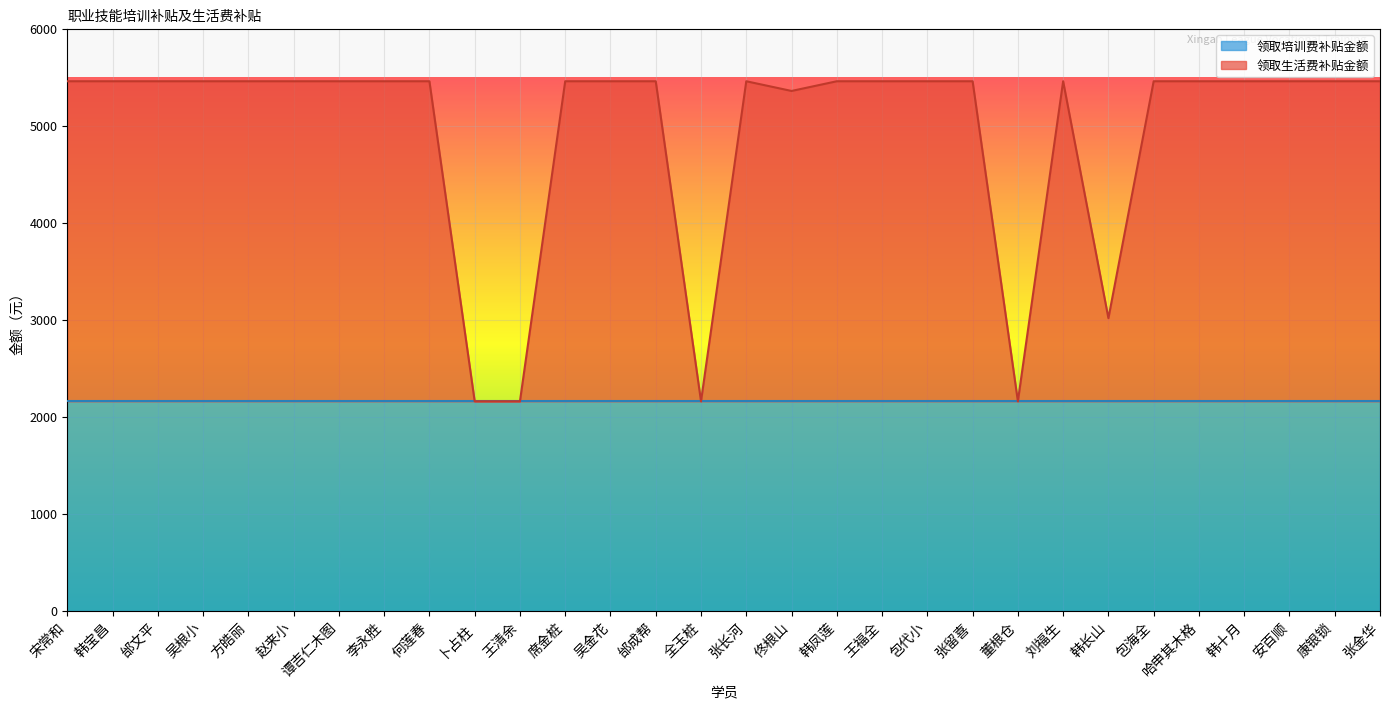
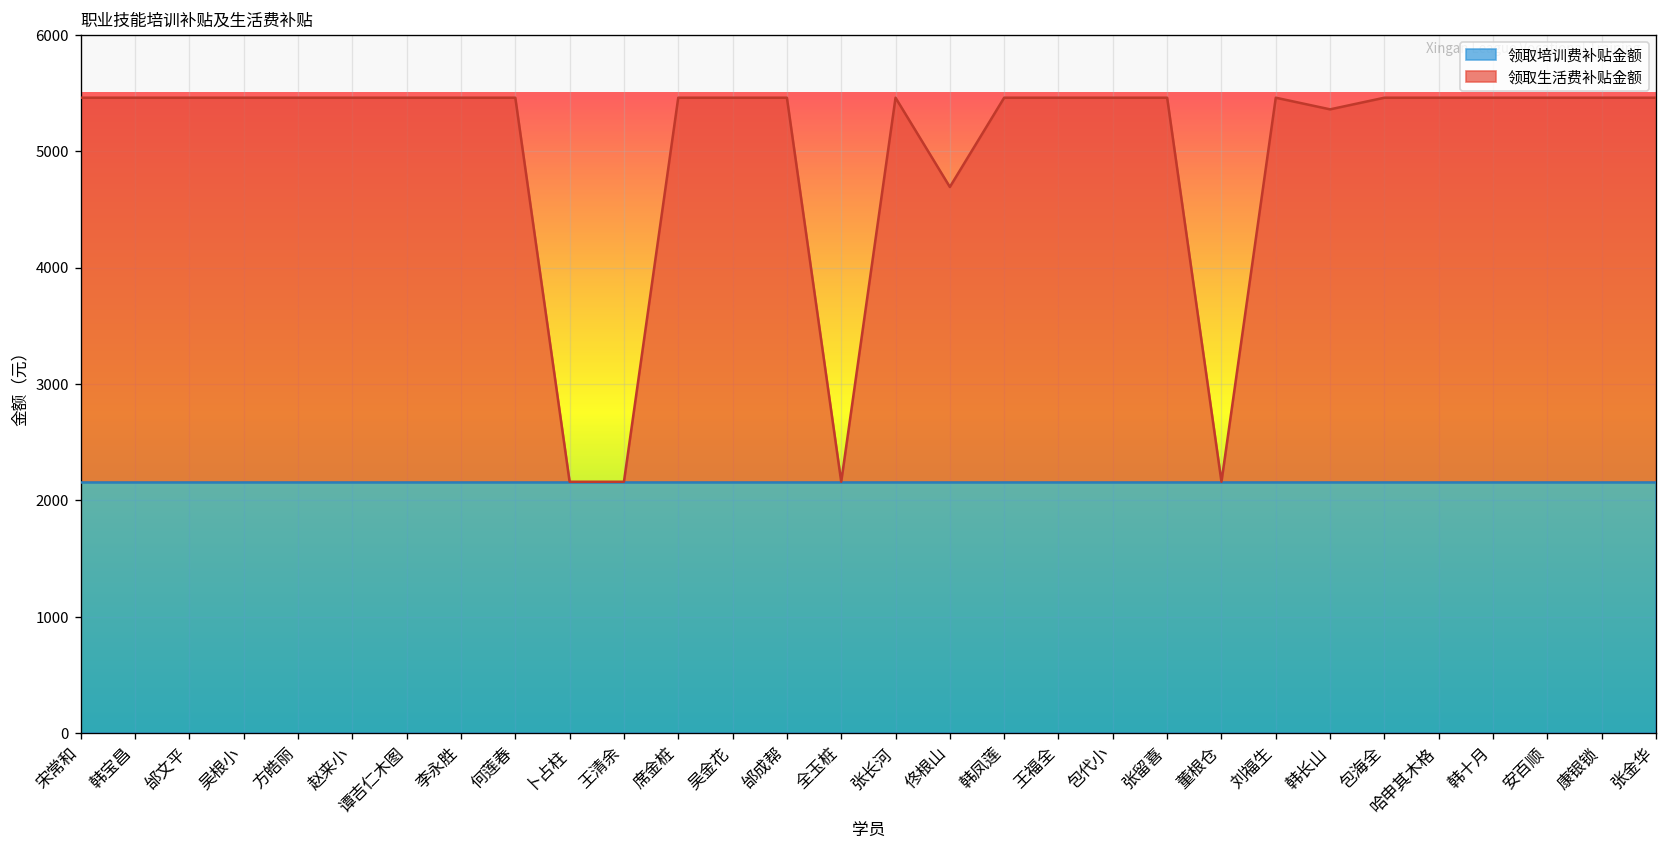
  {
    "领取培训费补贴金额": {
      "宋常和": 2200,
      "韩宝昌": 2200,
      "邰文平": 2200,
      "吴根小": 2200,
      "方皓丽": 2200,
      "赵来小": 2200,
      "谭吉仁木图": 2200,
      "李永胜": 2200,
      "何莲春": 2200,
      "席金桩": 2200,
      "吴金花": 2200,
      "邰成帮": 2200,
      "张长河": 2200,
      "佟根山": 2200,
      "韩凤莲": 2200,
      "王福全": 2200,
      "包代小": 2200,
      "张留喜": 2200,
      "刘福生": 2200,
      "韩长山": 2200,
      "包海全": 2200,
      "哈申其木格": 2200,
      "韩十月": 2200,
      "安百顺": 2200,
      "康银锁": 2200,
      "张金华": 2200
    },
    "领取生活费补贴金额": {
      "宋常和": 5500,
      "韩宝昌": 5500,
      "邰文平": 5500,
      "吴根小": 5500,
      "方皓丽": 5500,
      "赵来小": 5500,
      "谭吉仁木图": 5500,
      "李永胜": 5500,
      "何莲春": 5500,
      "席金桩": 5500,
      "吴金花": 5500,
      "邰成帮": 5500,
      "张长河": 5500,
-     "佟根山": 5400,
+     "佟根山": 4700,
      "韩凤莲": 5500,
      "王福全": 5500,
      "包代小": 5500,
      "张留喜": 5500,
      "刘福生": 5500,
-     "韩长山": 3000,
+     "韩长山": 5400,
      "包海全": 5500,
      "哈申其木格": 5500,
      "韩十月": 5500,
      "安百顺": 5500,
      "康银锁": 5500,
      "张金华": 5500
    }
  }
